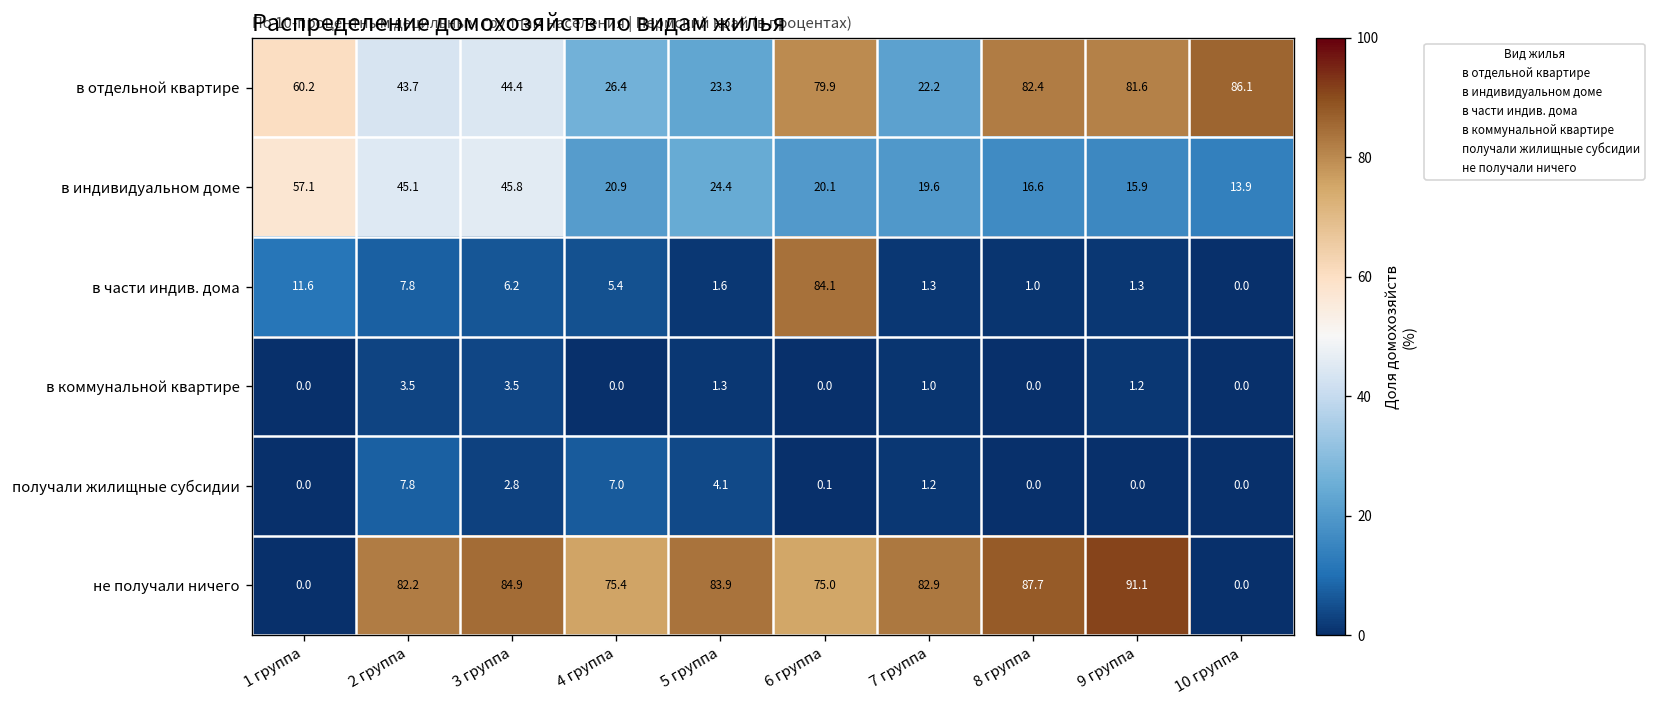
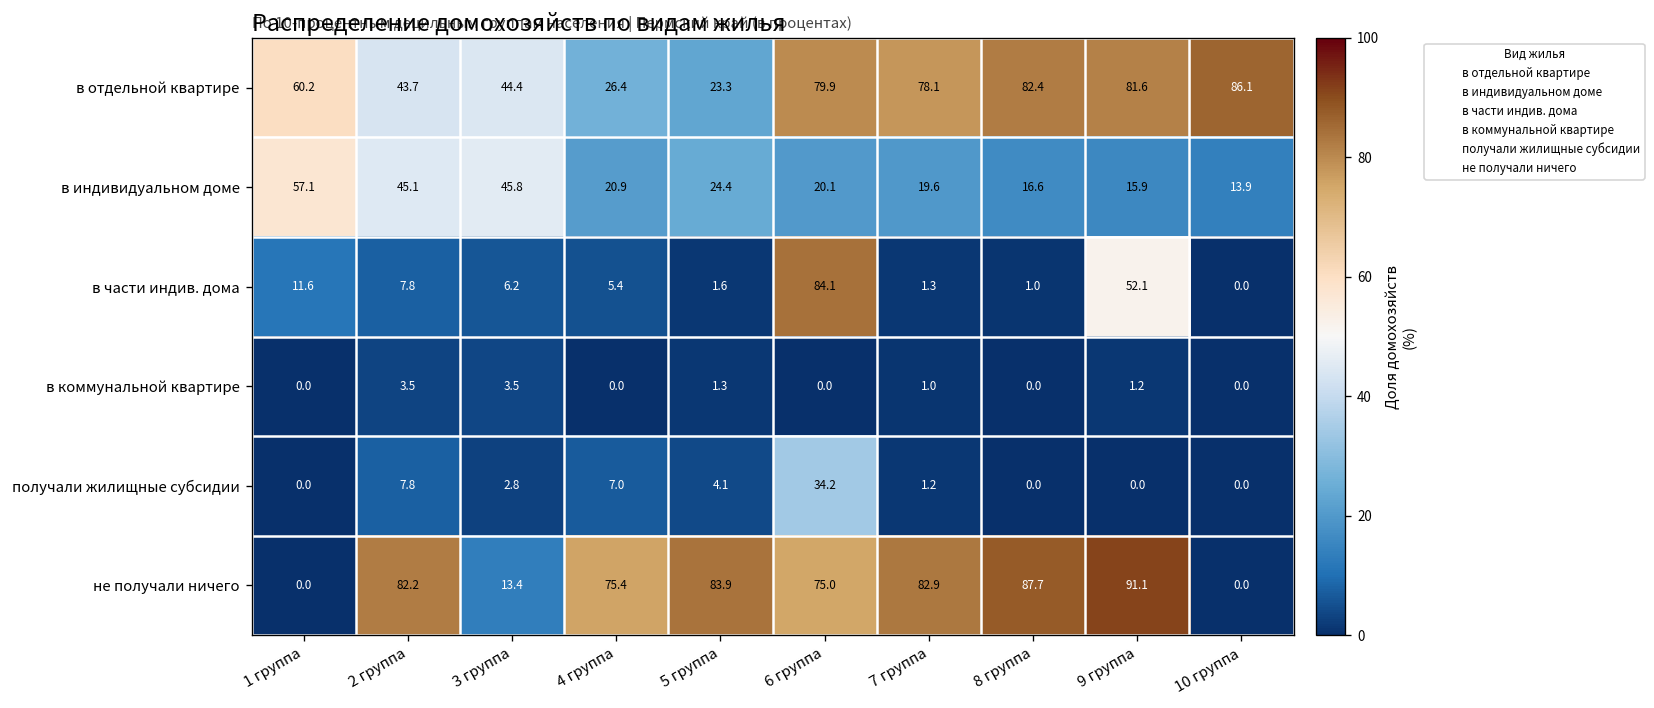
  {
    "в отдельной квартире": {
      "1 группа": 60.2,
      "2 группа": 43.7,
      "3 группа": 44.4,
      "4 группа": 26.4,
      "5 группа": 23.3,
      "6 группа": 79.9,
-     "7 группа": 22.2,
+     "7 группа": 78.1,
      "8 группа": 82.4,
      "9 группа": 81.6,
      "10 группа": 86.1
    },
    "в индивидуальном доме": {
      "1 группа": 57.1,
      "2 группа": 45.1,
      "3 группа": 45.8,
      "4 группа": 20.9,
      "5 группа": 24.4,
      "6 группа": 20.1,
      "7 группа": 19.6,
      "8 группа": 16.6,
      "9 группа": 15.9,
      "10 группа": 13.9
    },
    "в части индив. дома": {
      "1 группа": 11.6,
      "2 группа": 7.8,
      "3 группа": 6.2,
      "4 группа": 5.4,
      "5 группа": 1.6,
      "6 группа": 84.1,
      "7 группа": 1.3,
      "8 группа": 1.0,
-     "9 группа": 1.3,
+     "9 группа": 52.1,
      "10 группа": 0.0
    },
    "в коммунальной квартире": {
      "1 группа": 0.0,
      "2 группа": 3.5,
      "3 группа": 3.5,
      "4 группа": 0.0,
      "5 группа": 1.3,
      "6 группа": 0.0,
      "7 группа": 1.0,
      "8 группа": 0.0,
      "9 группа": 1.2,
      "10 группа": 0.0
    },
    "получали жилищные субсидии": {
      "1 группа": 0.0,
      "2 группа": 7.8,
      "3 группа": 2.8,
      "4 группа": 7.0,
      "5 группа": 4.1,
-     "6 группа": 0.1,
+     "6 группа": 34.2,
      "7 группа": 1.2,
      "8 группа": 0.0,
      "9 группа": 0.0,
      "10 группа": 0.0
    },
    "не получали ничего": {
      "1 группа": 0.0,
      "2 группа": 82.2,
-     "3 группа": 84.9,
+     "3 группа": 13.4,
      "4 группа": 75.4,
      "5 группа": 83.9,
      "6 группа": 75.0,
      "7 группа": 82.9,
      "8 группа": 87.7,
      "9 группа": 91.1,
      "10 группа": 0.0
    }
  }
